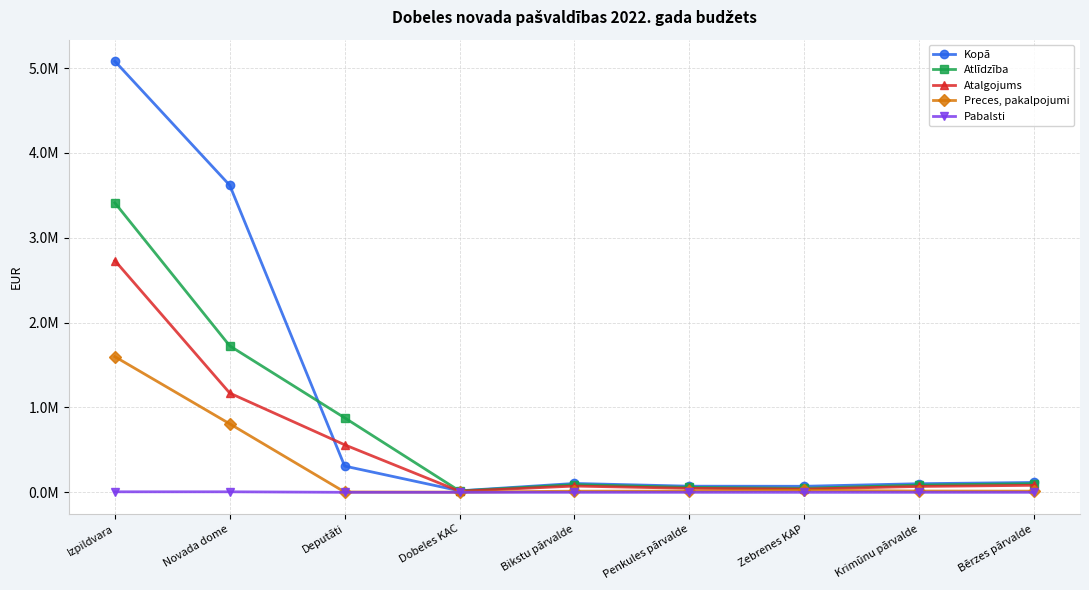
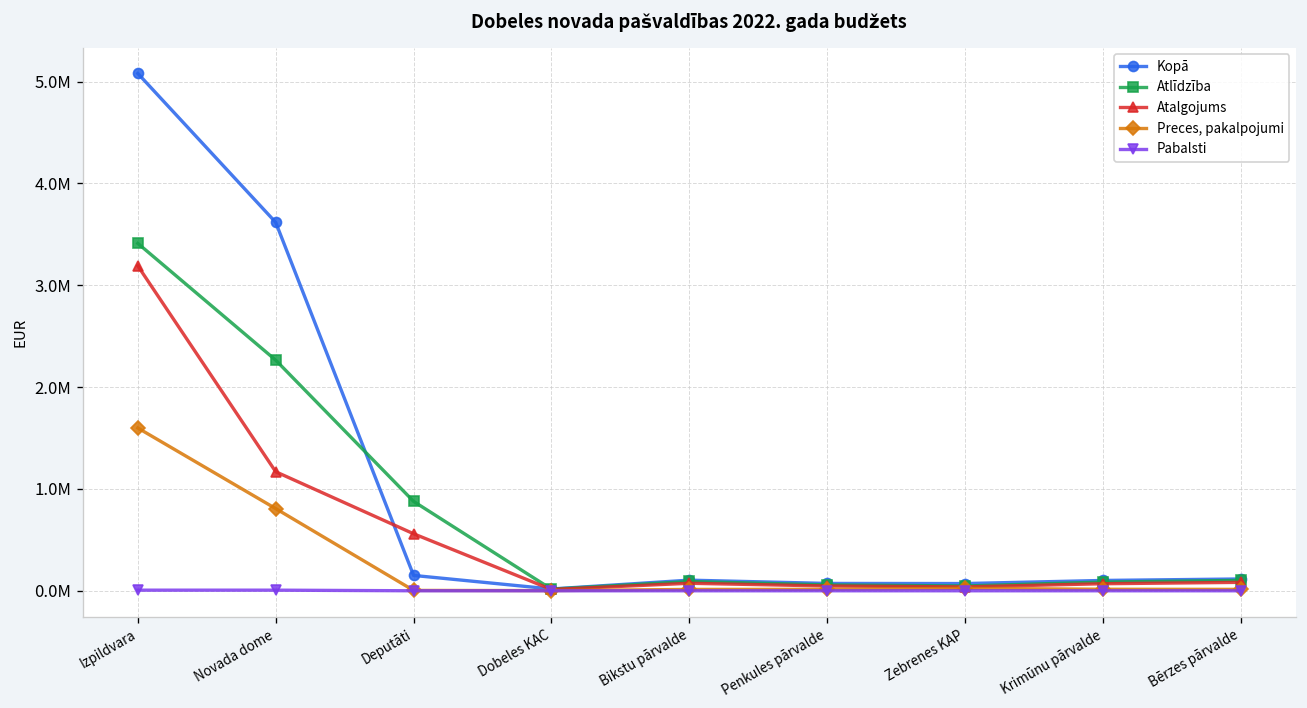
  {
    "Kopā": {
      "Izpildvara": 5100000,
      "Novada dome": 3600000,
-     "Deputāti": 300000
+     "Deputāti": 200000
    },
    "Atlīdzība": {
      "Izpildvara": 3400000,
-     "Novada dome": 1700000,
+     "Novada dome": 2300000,
      "Deputāti": 900000
    },
    "Atalgojums": {
-     "Izpildvara": 2700000,
+     "Izpildvara": 3200000,
      "Novada dome": 1200000,
      "Deputāti": 600000
    },
    "Preces, pakalpojumi": {
      "Izpildvara": 1600000,
      "Novada dome": 800000
    },
    "Pabalsti": {
      "Izpildvara": 0,
      "Novada dome": 0
    }
  }
